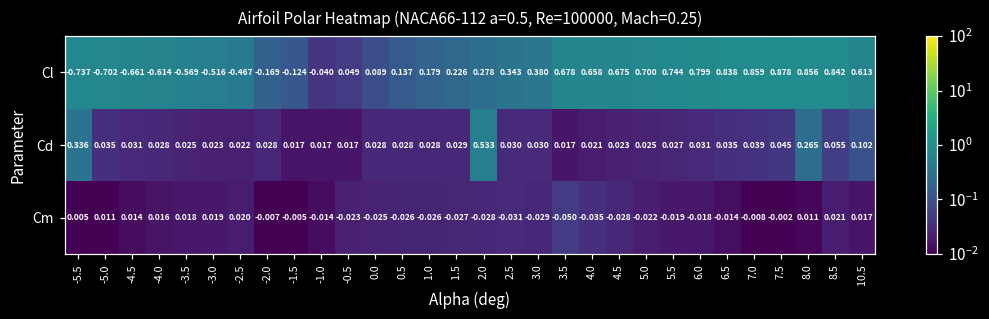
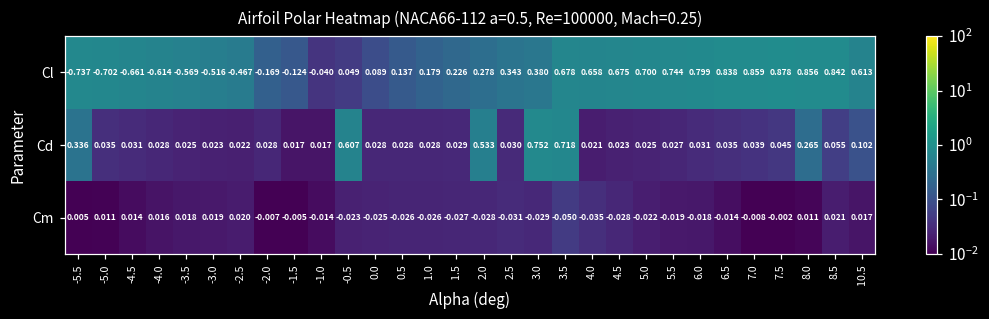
  {
    "Cl": {
      "-5.5": -0.737,
      "-5.0": -0.702,
      "-4.5": -0.661,
      "-4.0": -0.614,
      "-3.5": -0.569,
      "-3.0": -0.516,
      "-2.5": -0.467,
      "-2.0": -0.169,
      "-1.5": -0.124,
      "-1.0": -0.040,
      "-0.5": 0.049,
      "0.0": 0.089,
      "0.5": 0.137,
      "1.0": 0.179,
      "1.5": 0.226,
      "2.0": 0.278,
      "2.5": 0.343,
      "3.0": 0.380,
      "3.5": 0.678,
      "4.0": 0.658,
      "4.5": 0.675,
      "5.0": 0.700,
      "5.5": 0.744,
      "6.0": 0.799,
      "6.5": 0.838,
      "7.0": 0.859,
      "7.5": 0.878,
      "8.0": 0.856,
      "8.5": 0.842,
      "10.5": 0.613
    },
    "Cd": {
      "-5.5": 0.336,
      "-5.0": 0.035,
      "-4.5": 0.031,
      "-4.0": 0.028,
      "-3.5": 0.025,
      "-3.0": 0.023,
      "-2.5": 0.022,
      "-2.0": 0.028,
      "-1.5": 0.017,
      "-1.0": 0.017,
-     "-0.5": 0.017,
+     "-0.5": 0.607,
      "0.0": 0.028,
      "0.5": 0.028,
      "1.0": 0.028,
      "1.5": 0.029,
      "2.0": 0.533,
      "2.5": 0.030,
-     "3.0": 0.030,
-     "3.5": 0.017,
+     "3.0": 0.752,
+     "3.5": 0.718,
      "4.0": 0.021,
      "4.5": 0.023,
      "5.0": 0.025,
      "5.5": 0.027,
      "6.0": 0.031,
      "6.5": 0.035,
      "7.0": 0.039,
      "7.5": 0.045,
      "8.0": 0.265,
      "8.5": 0.055,
      "10.5": 0.102
    },
    "Cm": {
      "-5.5": 0.005,
      "-5.0": 0.011,
      "-4.5": 0.014,
      "-4.0": 0.016,
      "-3.5": 0.018,
      "-3.0": 0.019,
      "-2.5": 0.020,
      "-2.0": -0.007,
      "-1.5": -0.005,
      "-1.0": -0.014,
      "-0.5": -0.023,
      "0.0": -0.025,
      "0.5": -0.026,
      "1.0": -0.026,
      "1.5": -0.027,
      "2.0": -0.028,
      "2.5": -0.031,
      "3.0": -0.029,
      "3.5": -0.050,
      "4.0": -0.035,
      "4.5": -0.028,
      "5.0": -0.022,
      "5.5": -0.019,
      "6.0": -0.018,
      "6.5": -0.014,
      "7.0": -0.008,
      "7.5": -0.002,
      "8.0": 0.011,
      "8.5": 0.021,
      "10.5": 0.017
    }
  }
